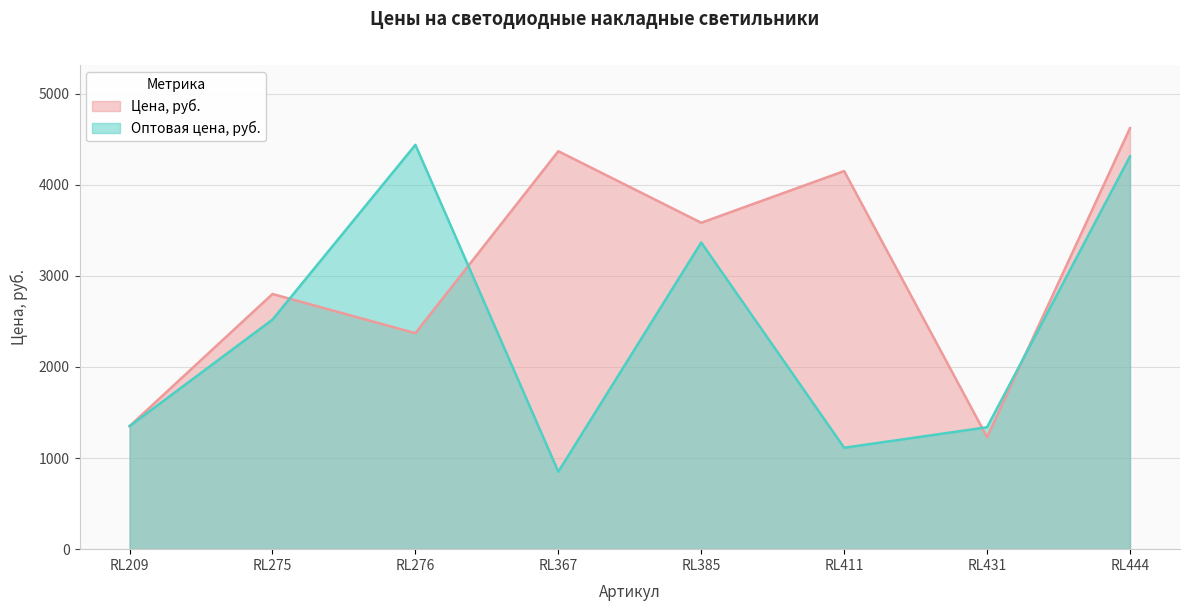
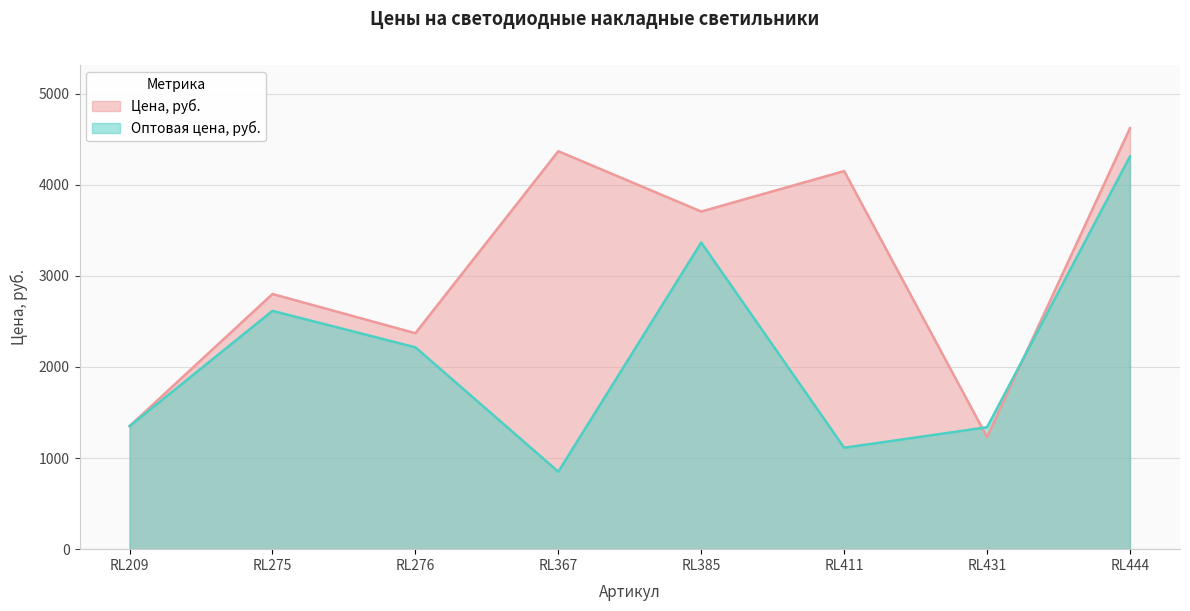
  {
    "Цена, руб.": {
      "RL275": 2800,
      "RL276": 2400,
      "RL367": 4400,
-     "RL385": 3600,
+     "RL385": 3700,
      "RL411": 4100,
      "RL431": 1200,
      "RL444": 4600
    },
    "Оптовая цена, руб.": {
-     "RL275": 2500,
-     "RL276": 4400,
+     "RL275": 2600,
+     "RL276": 2200,
      "RL367": 900,
      "RL385": 3400,
      "RL411": 1100,
      "RL431": 1300,
      "RL444": 4300
    }
  }
